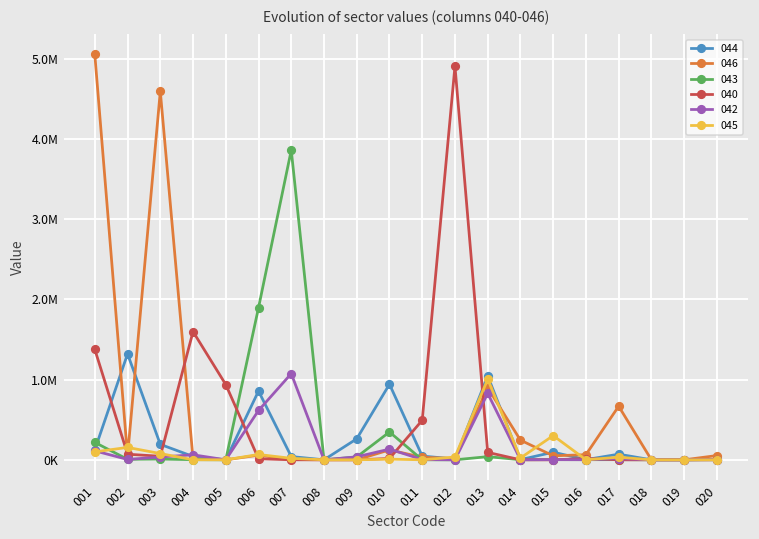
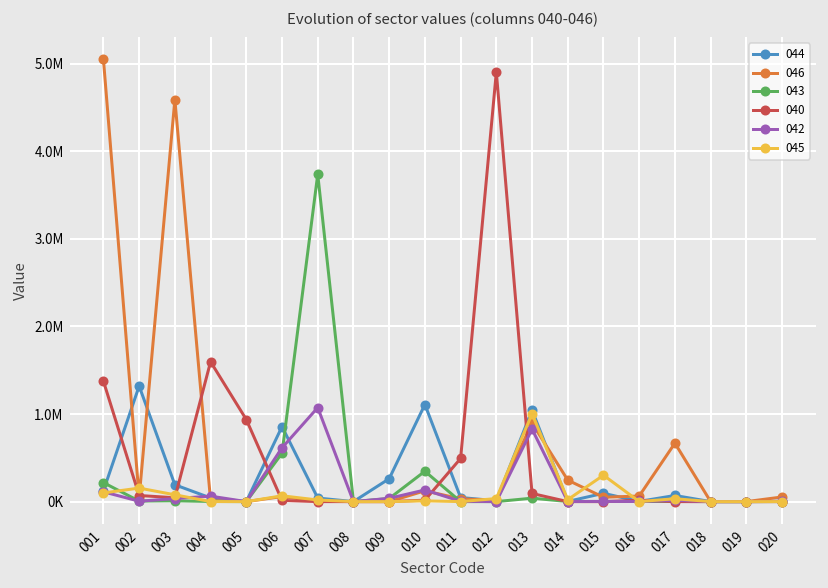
  {
    "044": {
      "002": 1300000,
      "003": 200000,
      "006": 900000,
      "009": 300000,
-     "010": 900000,
+     "010": 1100000,
      "013": 1000000,
      "015": 100000,
      "017": 100000
    },
    "043": {
      "001": 200000,
-     "006": 1900000,
-     "007": 3900000,
+     "006": 600000,
+     "007": 3700000,
      "010": 300000,
      "013": 0
    },
    "042": {
      "006": 600000,
      "007": 1100000,
      "013": 800000
    },
    "045": {
      "002": 200000,
      "013": 1000000,
      "015": 300000
    }
  }
